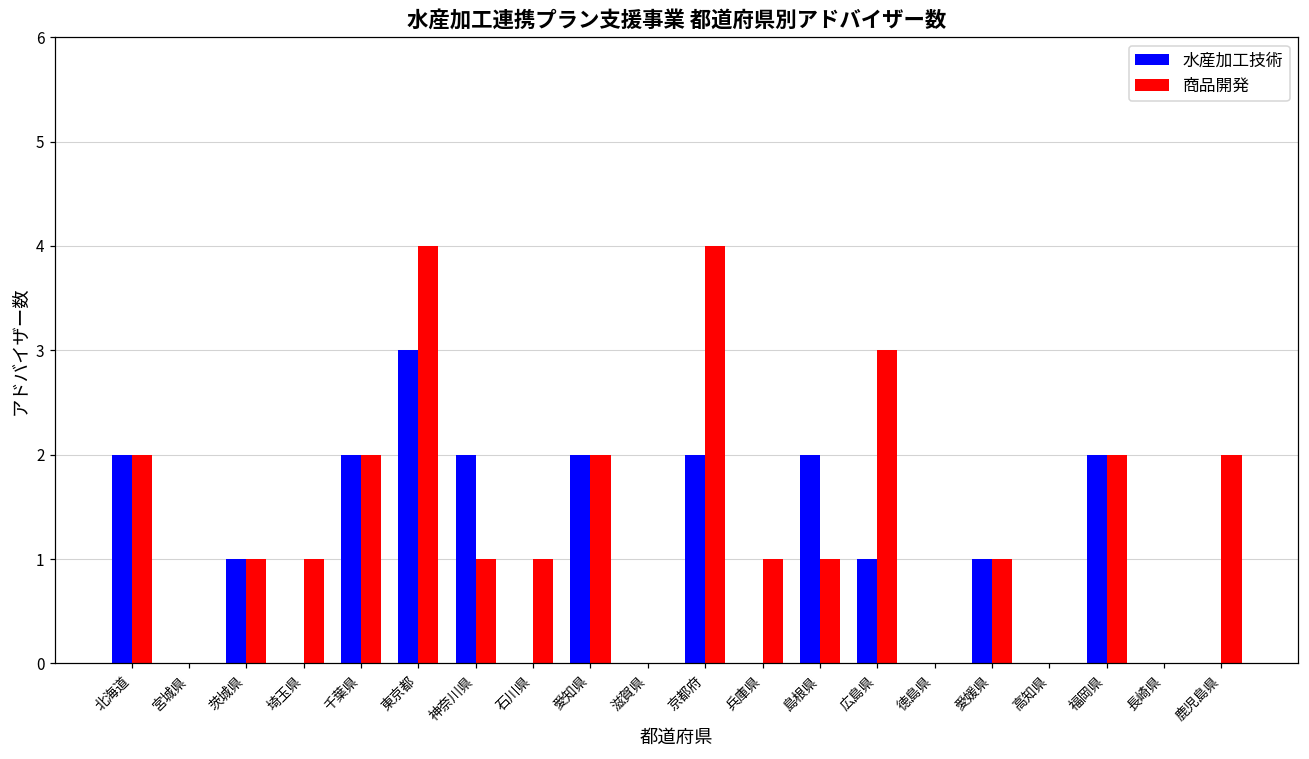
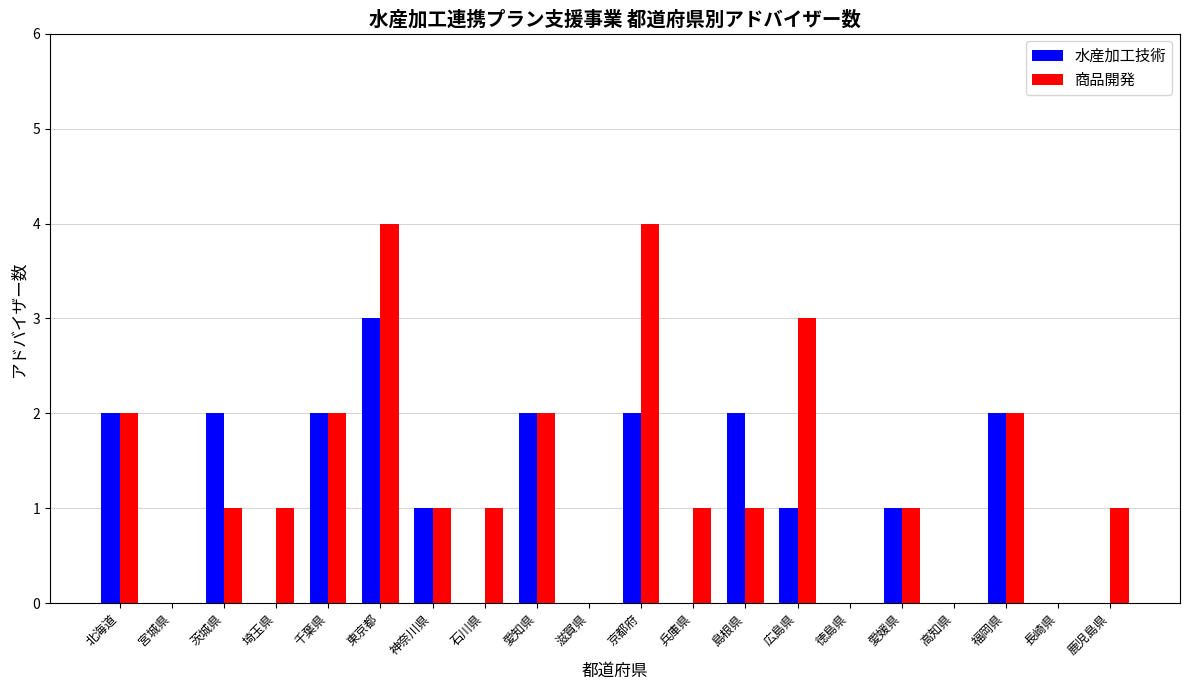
  {
    "水産加工技術": {
      "北海道": 2,
      "宮城県": 0,
-     "茨城県": 1,
+     "茨城県": 2,
      "埼玉県": 0,
      "千葉県": 2,
      "東京都": 3,
-     "神奈川県": 2,
+     "神奈川県": 1,
      "石川県": 0,
      "愛知県": 2,
      "滋賀県": 0,
      "京都府": 2,
      "兵庫県": 0,
      "島根県": 2,
      "広島県": 1,
      "徳島県": 0,
      "愛媛県": 1,
      "高知県": 0,
      "福岡県": 2,
      "長崎県": 0,
      "鹿児島県": 0
    },
    "商品開発": {
      "北海道": 2,
      "宮城県": 0,
      "茨城県": 1,
      "埼玉県": 1,
      "千葉県": 2,
      "東京都": 4,
      "神奈川県": 1,
      "石川県": 1,
      "愛知県": 2,
      "滋賀県": 0,
      "京都府": 4,
      "兵庫県": 1,
      "島根県": 1,
      "広島県": 3,
      "徳島県": 0,
      "愛媛県": 1,
      "高知県": 0,
      "福岡県": 2,
      "長崎県": 0,
-     "鹿児島県": 2
+     "鹿児島県": 1
    }
  }
